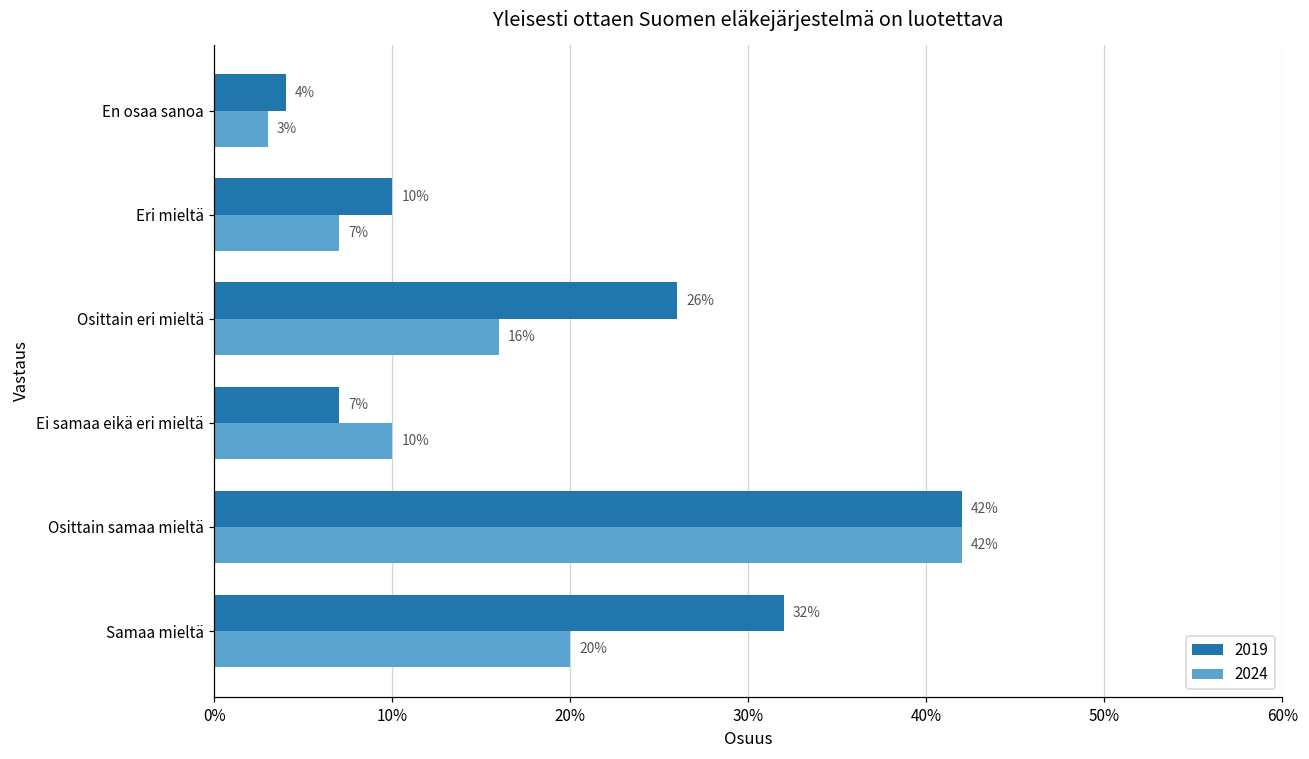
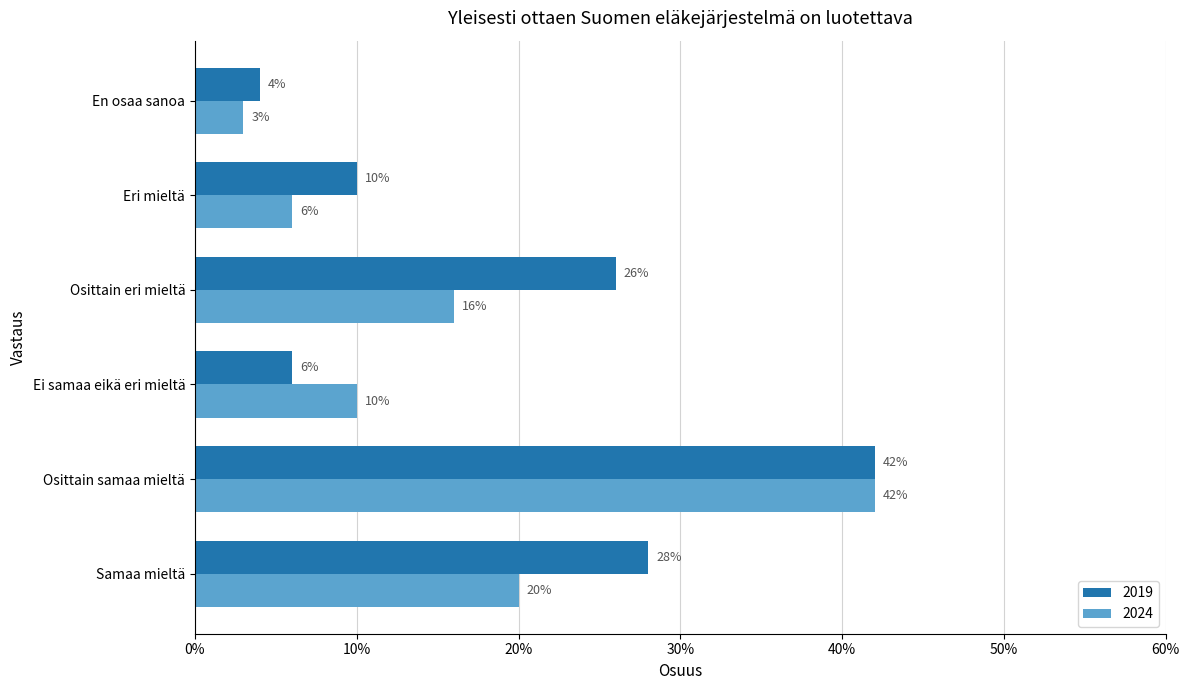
  {
    "2019": {
      "En osaa sanoa": "4%",
      "Eri mieltä": "10%",
      "Osittain eri mieltä": "26%",
-     "Ei samaa eikä eri mieltä": "7%",
+     "Ei samaa eikä eri mieltä": "6%",
      "Osittain samaa mieltä": "42%",
-     "Samaa mieltä": "32%"
+     "Samaa mieltä": "28%"
    },
    "2024": {
      "En osaa sanoa": "3%",
-     "Eri mieltä": "7%",
+     "Eri mieltä": "6%",
      "Osittain eri mieltä": "16%",
      "Ei samaa eikä eri mieltä": "10%",
      "Osittain samaa mieltä": "42%",
      "Samaa mieltä": "20%"
    }
  }
